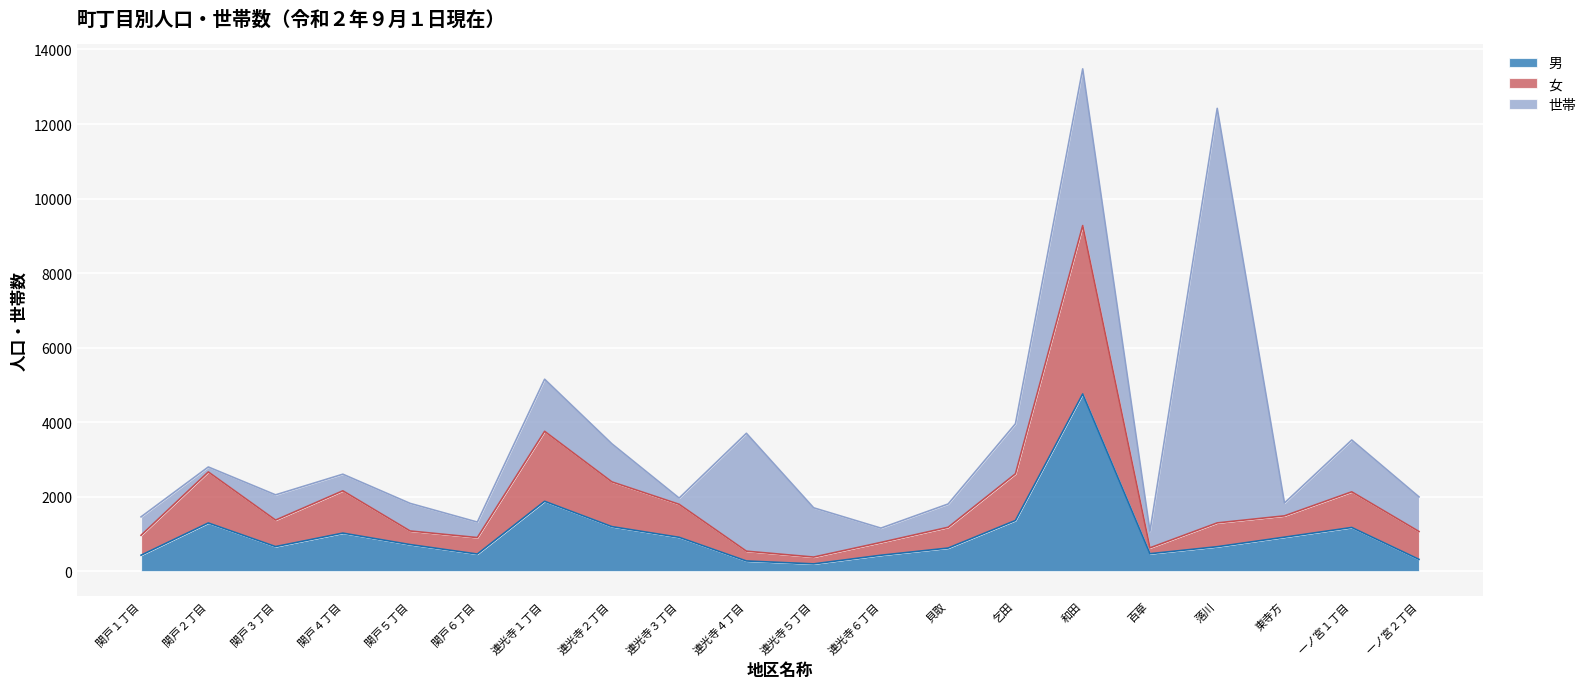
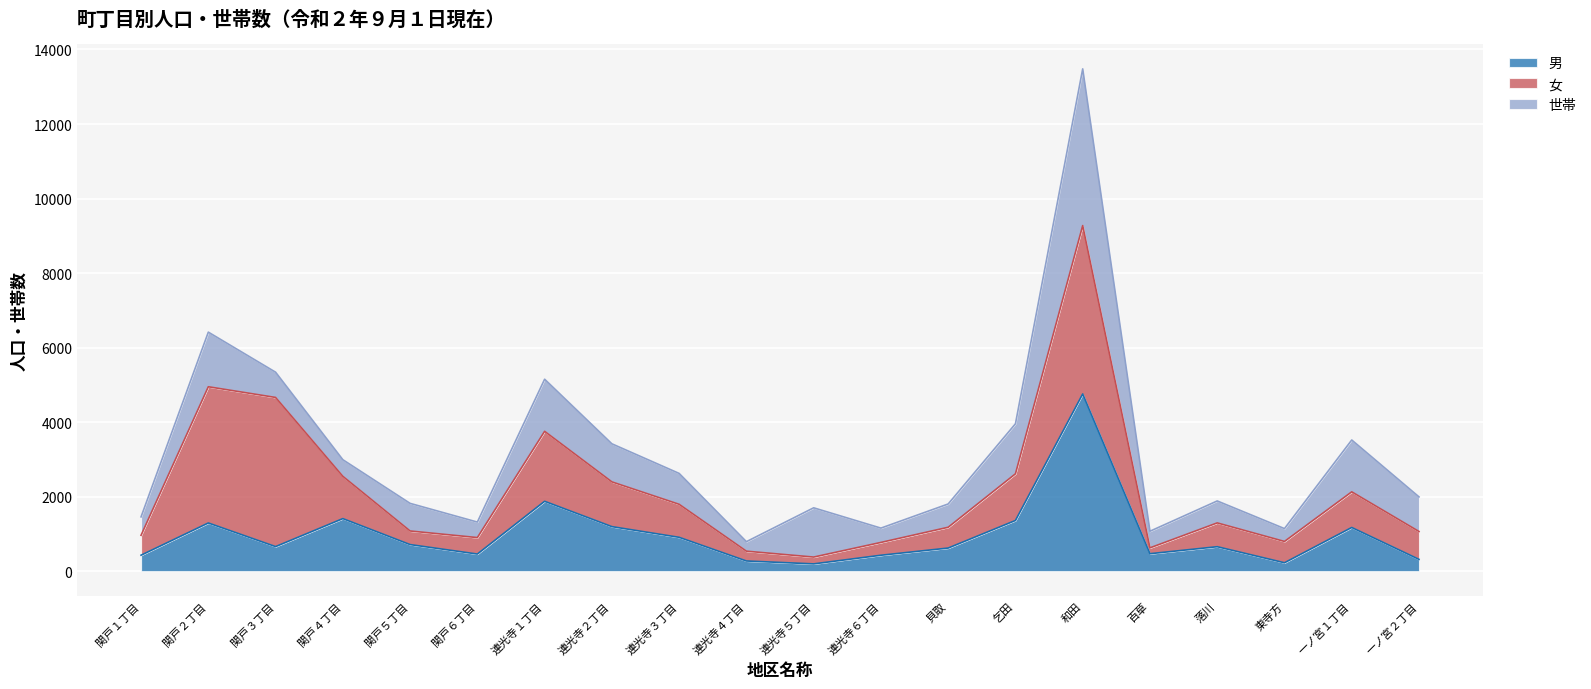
  {
    "男": {
      "関戸１丁目": 400,
      "関戸２丁目": 1300,
      "関戸３丁目": 700,
-     "関戸４丁目": 1000,
+     "関戸４丁目": 1400,
      "関戸５丁目": 700,
      "関戸６丁目": 500,
      "連光寺１丁目": 1900,
      "連光寺２丁目": 1200,
      "連光寺３丁目": 900,
      "連光寺４丁目": 300,
      "連光寺５丁目": 200,
      "連光寺６丁目": 400,
      "貝取": 600,
      "乞田": 1400,
      "和田": 4800,
      "百草": 500,
      "落川": 700,
-     "東寺方": 900,
+     "東寺方": 200,
      "一ノ宮１丁目": 1200,
      "一ノ宮２丁目": 300
    },
    "女": {
      "関戸１丁目": 500,
-     "関戸２丁目": 1400,
-     "関戸３丁目": 700,
+     "関戸２丁目": 3700,
+     "関戸３丁目": 4000,
      "関戸４丁目": 1100,
      "関戸５丁目": 400,
      "関戸６丁目": 400,
      "連光寺１丁目": 1900,
      "連光寺２丁目": 1200,
      "連光寺３丁目": 900,
      "連光寺４丁目": 300,
      "連光寺５丁目": 200,
      "連光寺６丁目": 300,
      "貝取": 600,
      "乞田": 1300,
      "和田": 4500,
      "百草": 200,
      "落川": 600,
      "東寺方": 600,
      "一ノ宮１丁目": 1000,
      "一ノ宮２丁目": 700
    },
    "世帯": {
      "関戸１丁目": 500,
-     "関戸２丁目": 100,
+     "関戸２丁目": 1500,
      "関戸３丁目": 700,
      "関戸４丁目": 400,
      "関戸５丁目": 700,
      "関戸６丁目": 400,
      "連光寺１丁目": 1400,
      "連光寺２丁目": 1000,
-     "連光寺３丁目": 200,
-     "連光寺４丁目": 3200,
+     "連光寺３丁目": 800,
+     "連光寺４丁目": 300,
      "連光寺５丁目": 1300,
      "連光寺６丁目": 400,
      "貝取": 600,
      "乞田": 1300,
      "和田": 4200,
      "百草": 400,
-     "落川": 11100,
+     "落川": 600,
      "東寺方": 300,
      "一ノ宮１丁目": 1400,
      "一ノ宮２丁目": 900
    }
  }
